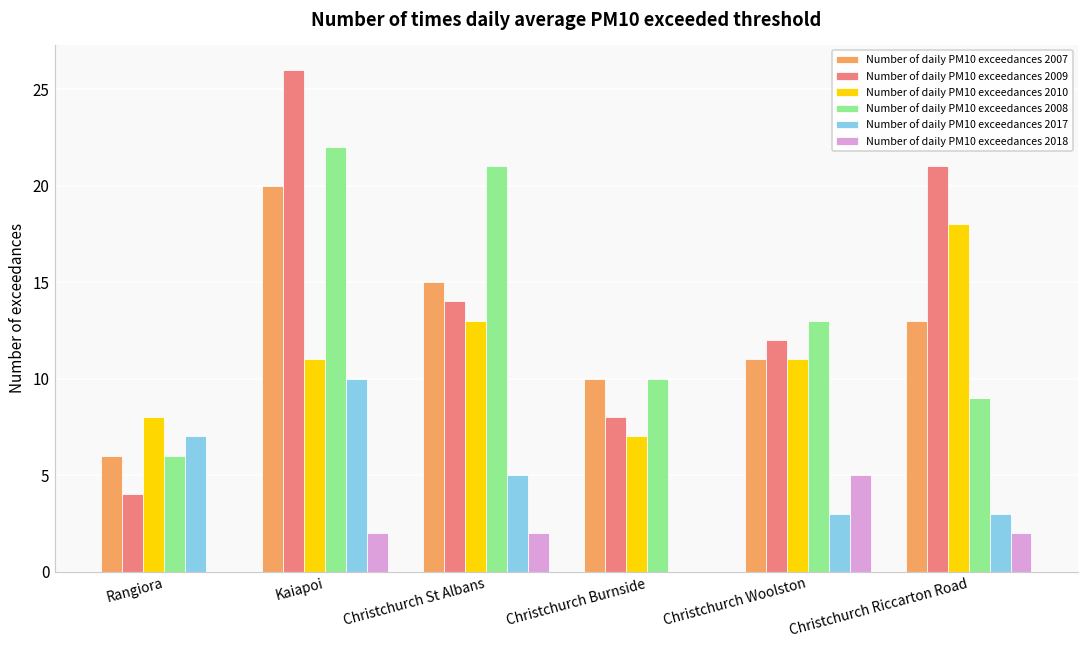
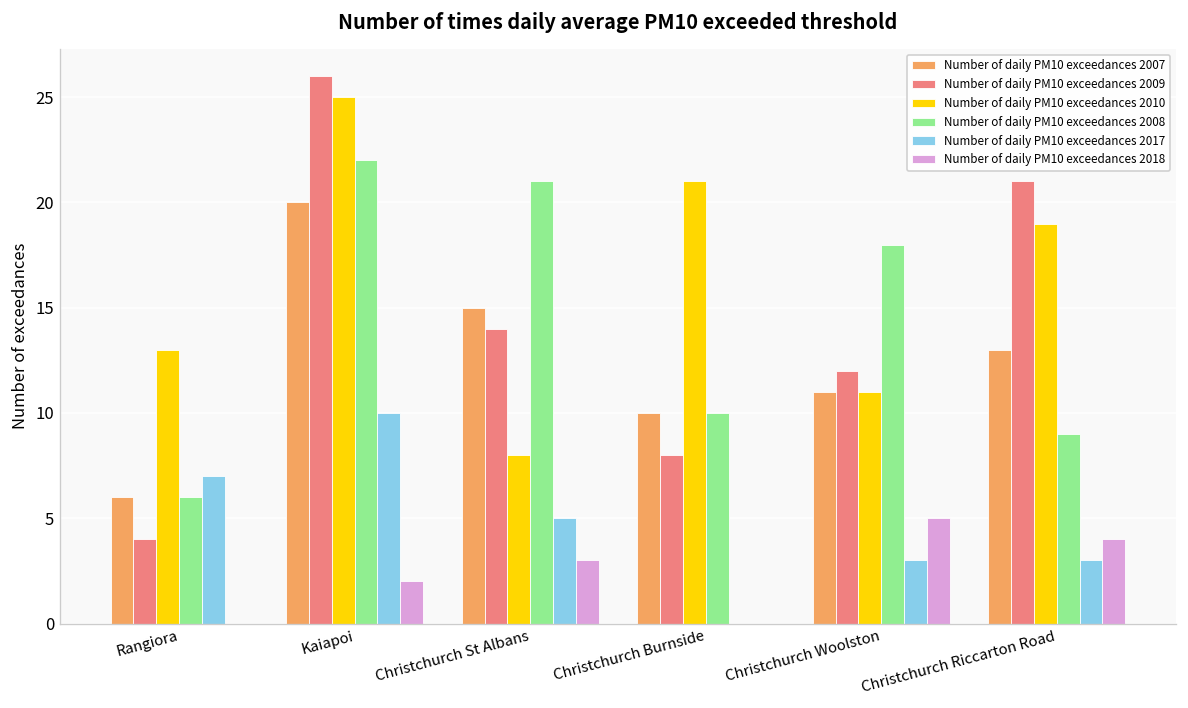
  {
    "Number of daily PM10 exceedances 2010": {
-     "Rangiora": 8,
-     "Kaiapoi": 11,
-     "Christchurch St Albans": 13,
-     "Christchurch Burnside": 7,
+     "Rangiora": 13,
+     "Kaiapoi": 25,
+     "Christchurch St Albans": 8,
+     "Christchurch Burnside": 21,
      "Christchurch Woolston": 11,
-     "Christchurch Riccarton Road": 18
+     "Christchurch Riccarton Road": 19
    },
    "Number of daily PM10 exceedances 2008": {
      "Rangiora": 6,
      "Kaiapoi": 22,
      "Christchurch St Albans": 21,
      "Christchurch Burnside": 10,
-     "Christchurch Woolston": 13,
+     "Christchurch Woolston": 18,
      "Christchurch Riccarton Road": 9
    },
    "Number of daily PM10 exceedances 2017": {
      "Rangiora": 7,
      "Kaiapoi": 10,
      "Christchurch St Albans": 5,
      "Christchurch Burnside": 0,
      "Christchurch Woolston": 3,
      "Christchurch Riccarton Road": 3
    },
    "Number of daily PM10 exceedances 2018": {
      "Rangiora": 0,
      "Kaiapoi": 2,
-     "Christchurch St Albans": 2,
+     "Christchurch St Albans": 3,
      "Christchurch Burnside": 0,
      "Christchurch Woolston": 5,
-     "Christchurch Riccarton Road": 2
+     "Christchurch Riccarton Road": 4
    }
  }
